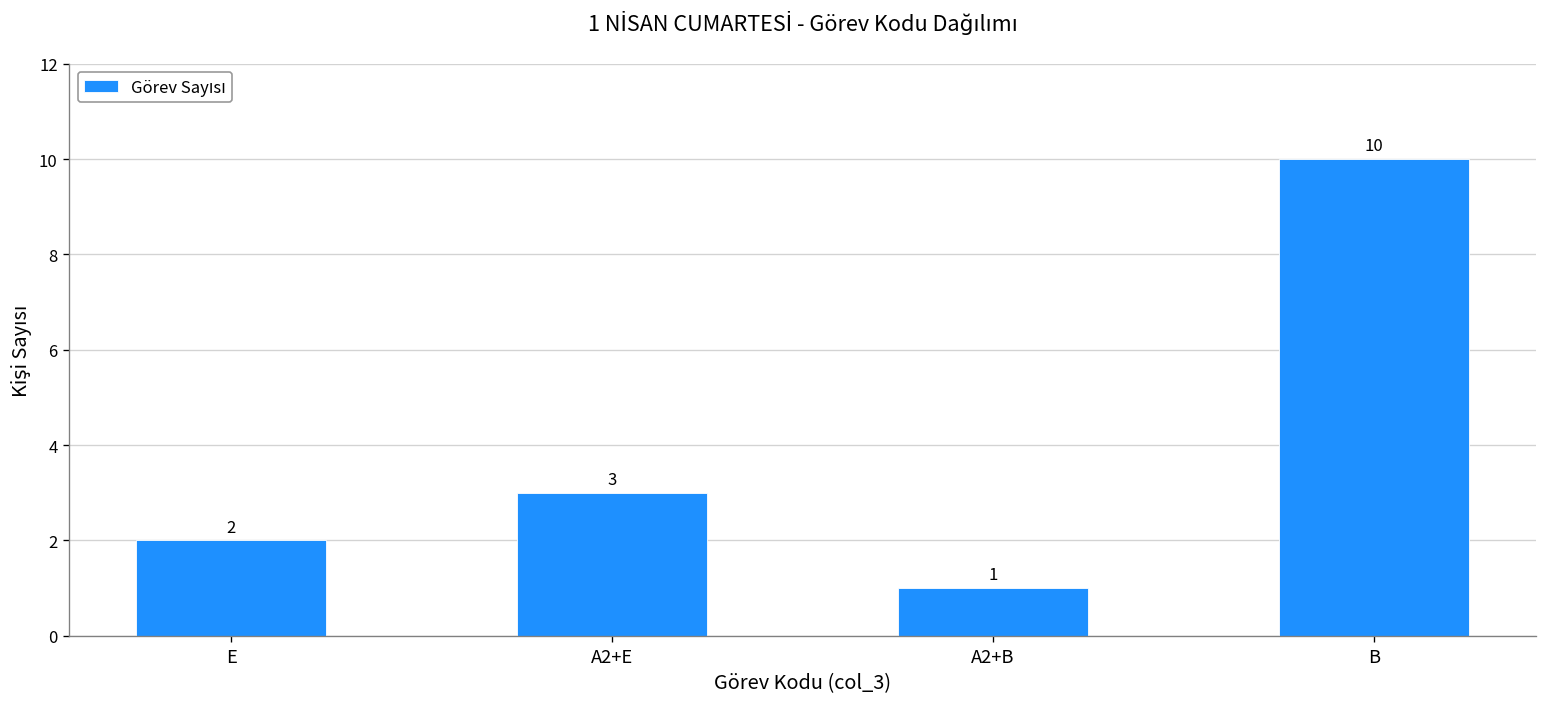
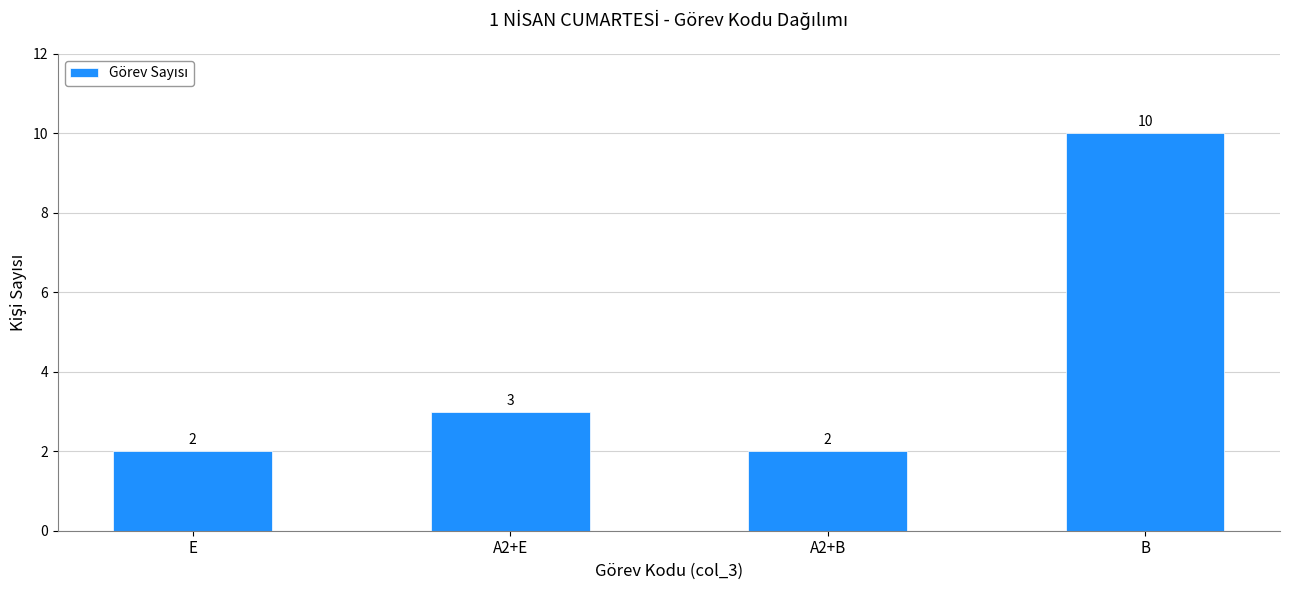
  {
    "E": 2,
    "A2+E": 3,
-   "A2+B": 1,
+   "A2+B": 2,
    "B": 10
  }
